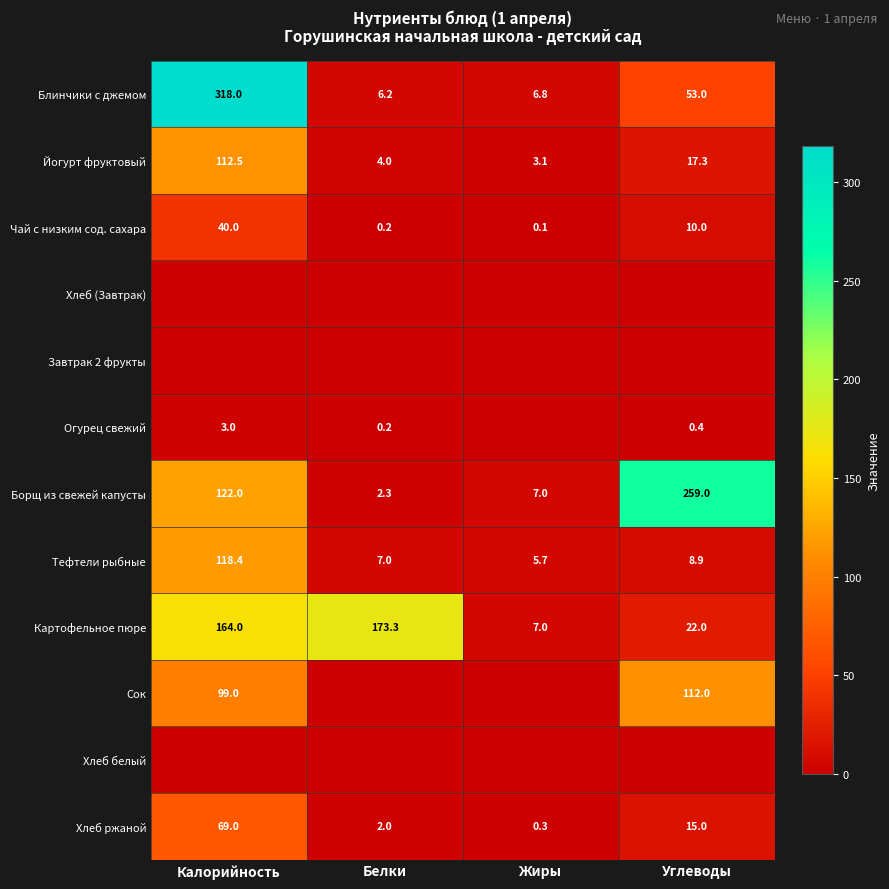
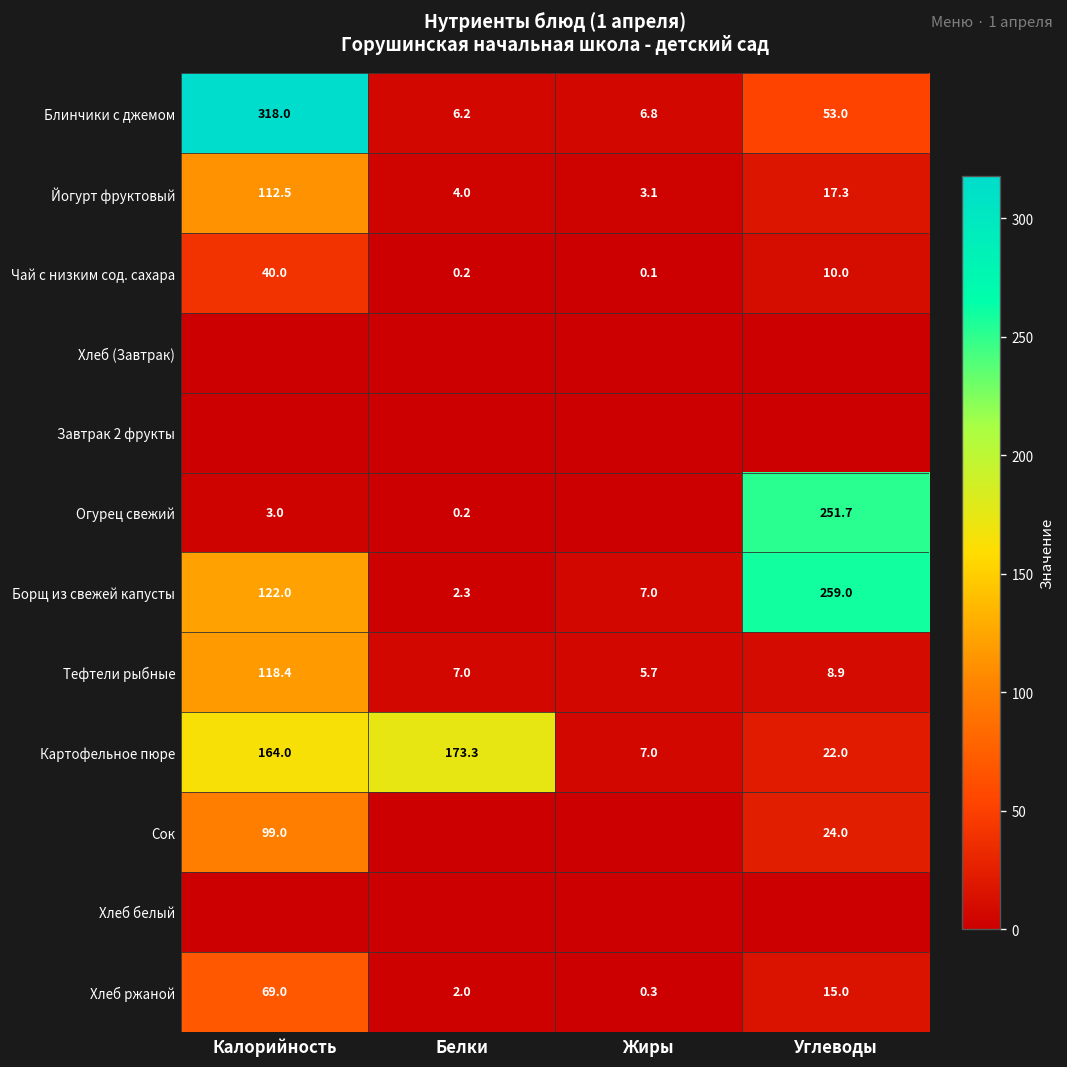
  {
    "Блинчики с джемом": {
      "Калорийность": 318.0,
      "Белки": 6.2,
      "Жиры": 6.8,
      "Углеводы": 53.0
    },
    "Йогурт фруктовый": {
      "Калорийность": 112.5,
      "Белки": 4.0,
      "Жиры": 3.1,
      "Углеводы": 17.3
    },
    "Чай с низким сод. сахара": {
      "Калорийность": 40.0,
      "Белки": 0.2,
      "Жиры": 0.1,
      "Углеводы": 10.0
    },
    "Огурец свежий": {
      "Калорийность": 3.0,
      "Белки": 0.2,
-     "Углеводы": 0.4
+     "Углеводы": 251.7
    },
    "Борщ из свежей капусты": {
      "Калорийность": 122.0,
      "Белки": 2.3,
      "Жиры": 7.0,
      "Углеводы": 259.0
    },
    "Тефтели рыбные": {
      "Калорийность": 118.4,
      "Белки": 7.0,
      "Жиры": 5.7,
      "Углеводы": 8.9
    },
    "Картофельное пюре": {
      "Калорийность": 164.0,
      "Белки": 173.3,
      "Жиры": 7.0,
      "Углеводы": 22.0
    },
    "Сок": {
      "Калорийность": 99.0,
-     "Углеводы": 112.0
+     "Углеводы": 24.0
    },
    "Хлеб ржаной": {
      "Калорийность": 69.0,
      "Белки": 2.0,
      "Жиры": 0.3,
      "Углеводы": 15.0
    }
  }
